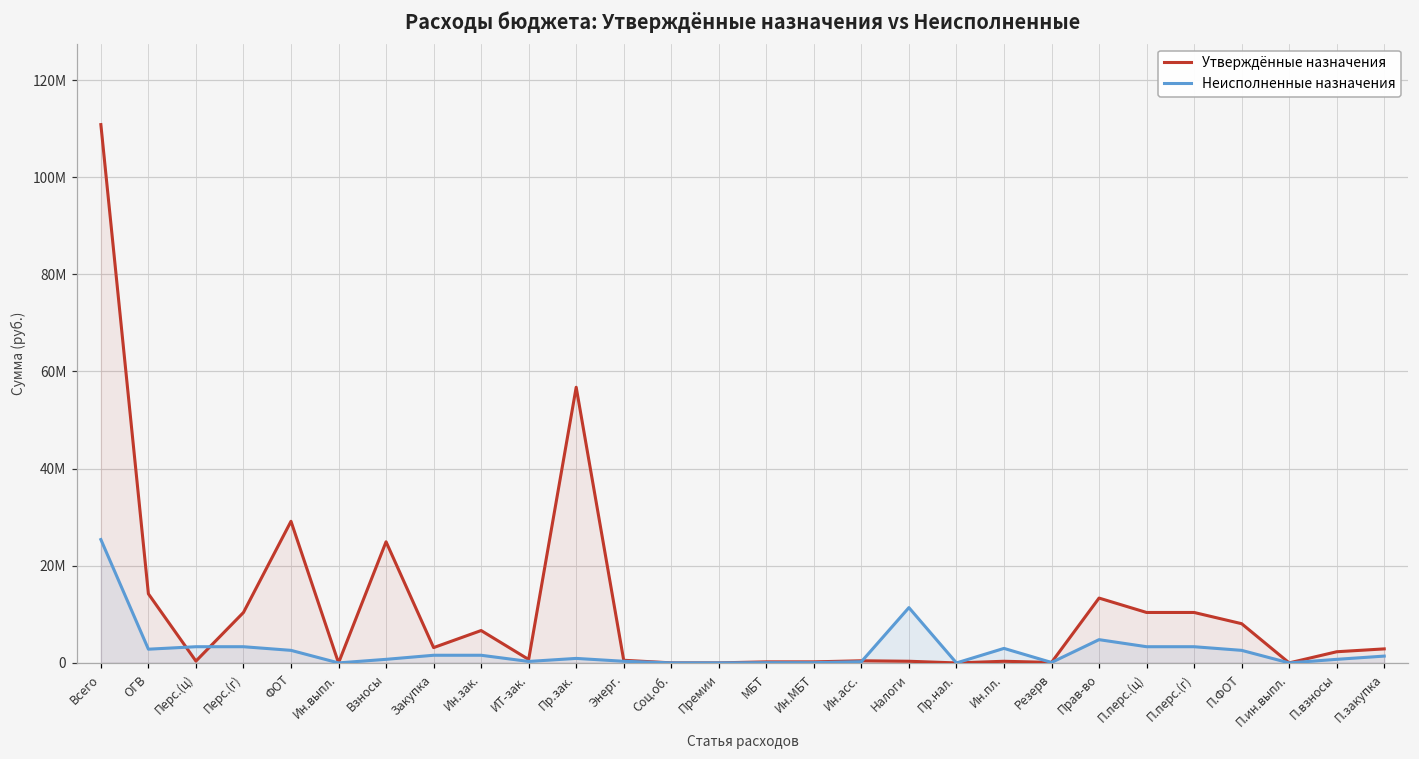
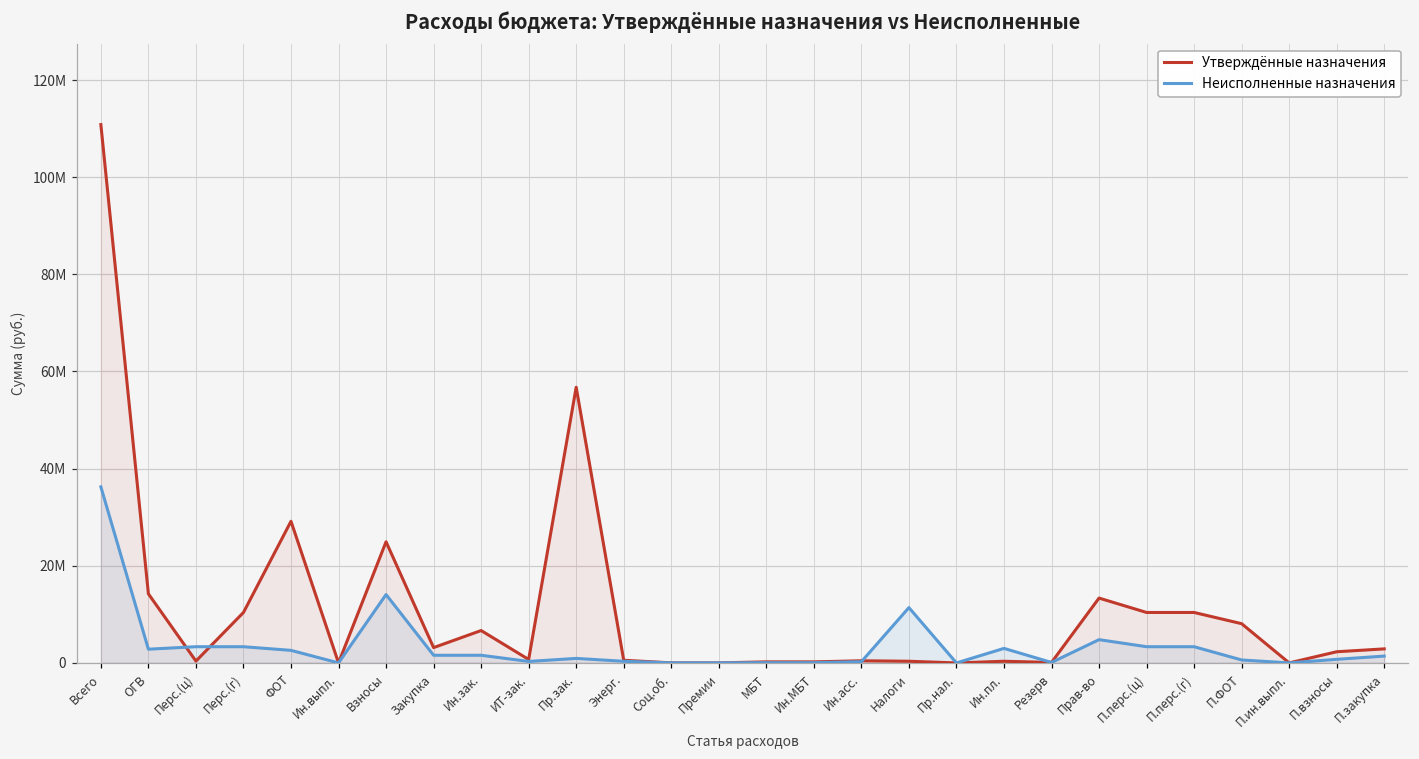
  {
    "Утверждённые назначения": {
      "Всего": "111М",
      "ОГВ": "14М",
      "Перс.(ц)": "0М",
      "Перс.(г)": "10М",
      "ФОТ": "29М",
      "Взносы": "25М",
      "Закупка": "3М",
      "Ин.зак.": "7М",
      "Пр.зак.": "57М",
      "Налоги": "0М",
      "Ин.пл.": "0М",
      "Прав-во": "13М",
      "П.перс.(ц)": "10М",
      "П.перс.(г)": "10М",
      "П.ФОТ": "8М",
      "П.взносы": "2М",
      "П.закупка": "3М"
    },
    "Неисполненные назначения": {
-     "Всего": "25М",
+     "Всего": "36М",
      "ОГВ": "3М",
      "Перс.(ц)": "3М",
      "Перс.(г)": "3М",
      "ФОТ": "3М",
-     "Взносы": "1М",
+     "Взносы": "14М",
      "Закупка": "2М",
      "Ин.зак.": "2М",
      "Пр.зак.": "1М",
      "Налоги": "11М",
      "Ин.пл.": "3М",
      "Прав-во": "5М",
      "П.перс.(ц)": "3М",
      "П.перс.(г)": "3М",
-     "П.ФОТ": "3М",
+     "П.ФОТ": "1М",
      "П.взносы": "1М",
      "П.закупка": "1М"
    }
  }
